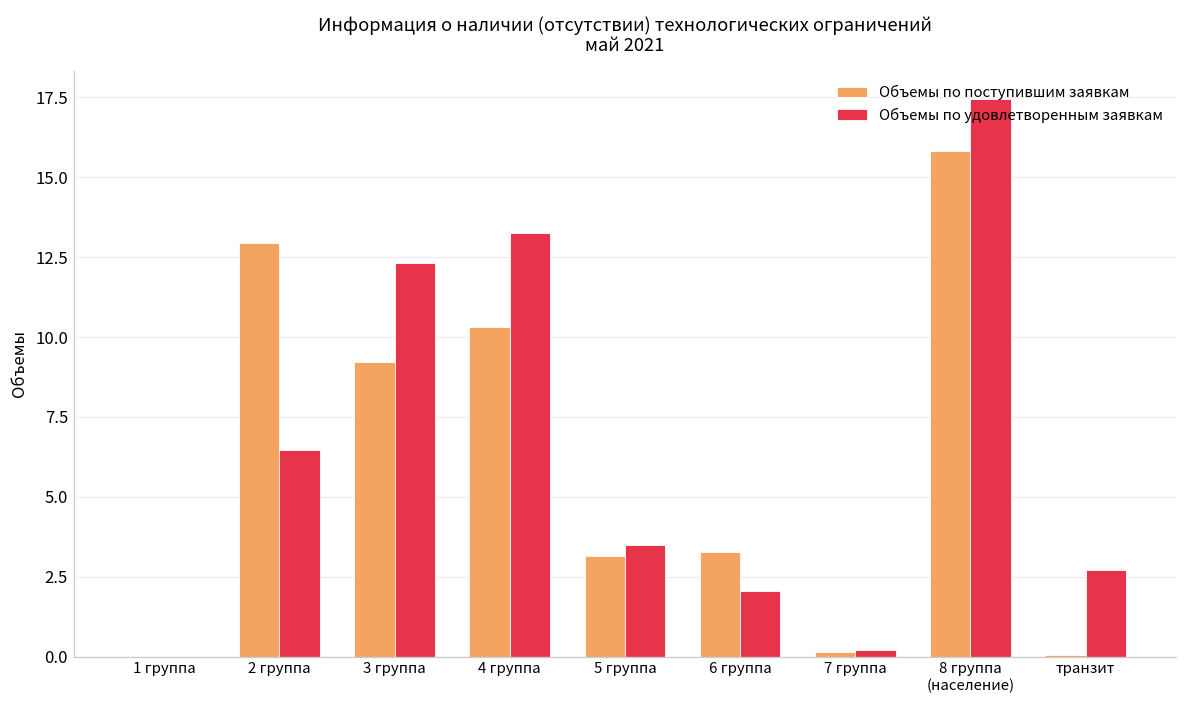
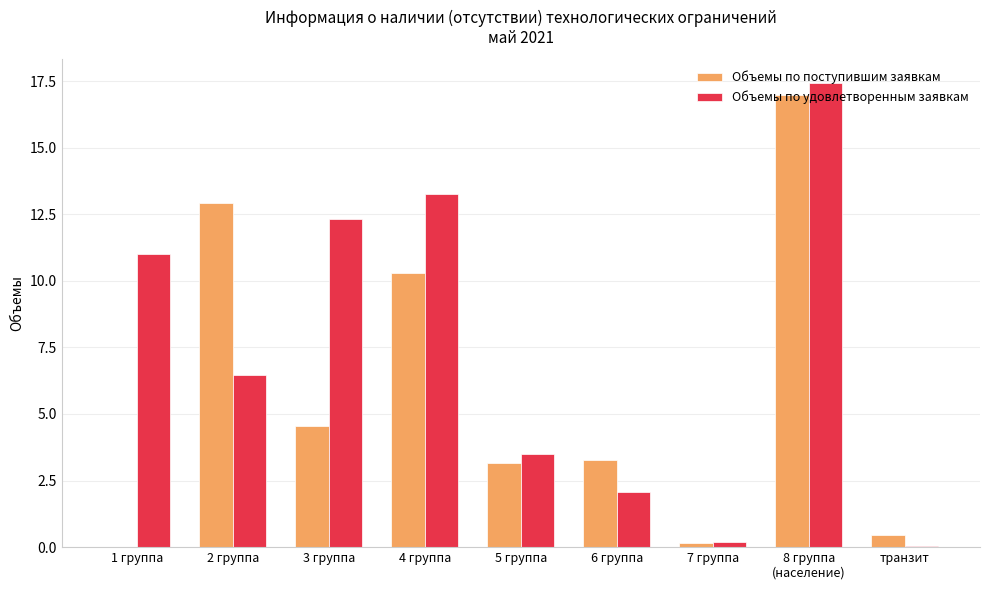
  {
    "Объемы по поступившим заявкам": {
      "1 группа": 0.0,
      "2 группа": 12.9,
-     "3 группа": 9.2,
+     "3 группа": 4.5,
      "4 группа": 10.3,
      "5 группа": 3.1,
      "6 группа": 3.3,
      "7 группа": 0.2,
-     "8 группа (население)": 15.8,
-     "транзит": 0.0
+     "8 группа (население)": 17.0,
+     "транзит": 0.5
    },
    "Объемы по удовлетворенным заявкам": {
-     "1 группа": 0,
+     "1 группа": 11,
      "2 группа": 6.5,
      "3 группа": 12.3,
      "4 группа": 13.3,
      "5 группа": 3.5,
      "6 группа": 2.1,
      "7 группа": 0.2,
      "8 группа (население)": 17.4,
-     "транзит": 2.7
+     "транзит": 0.1
    }
  }
